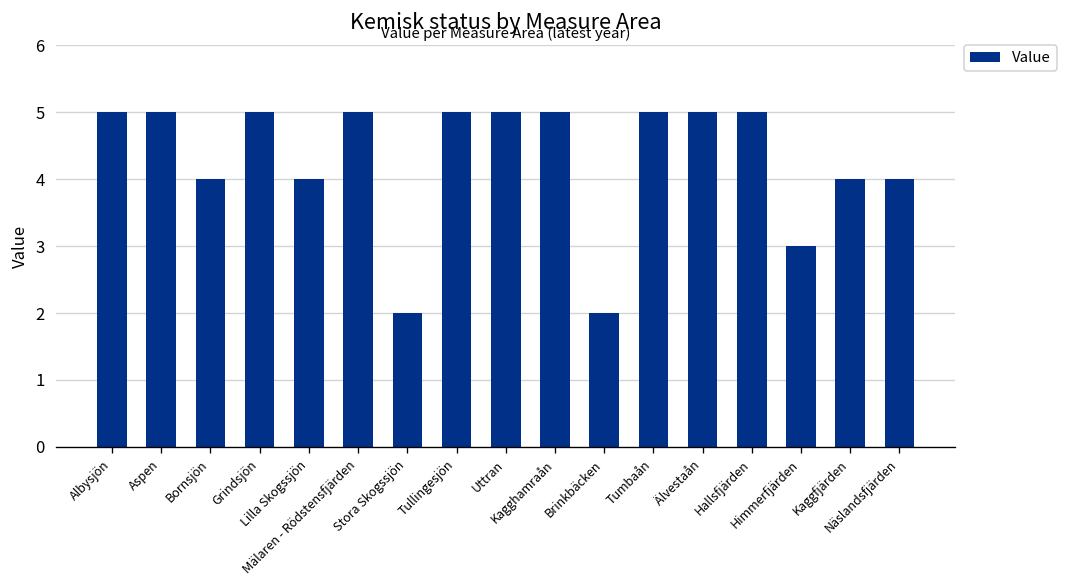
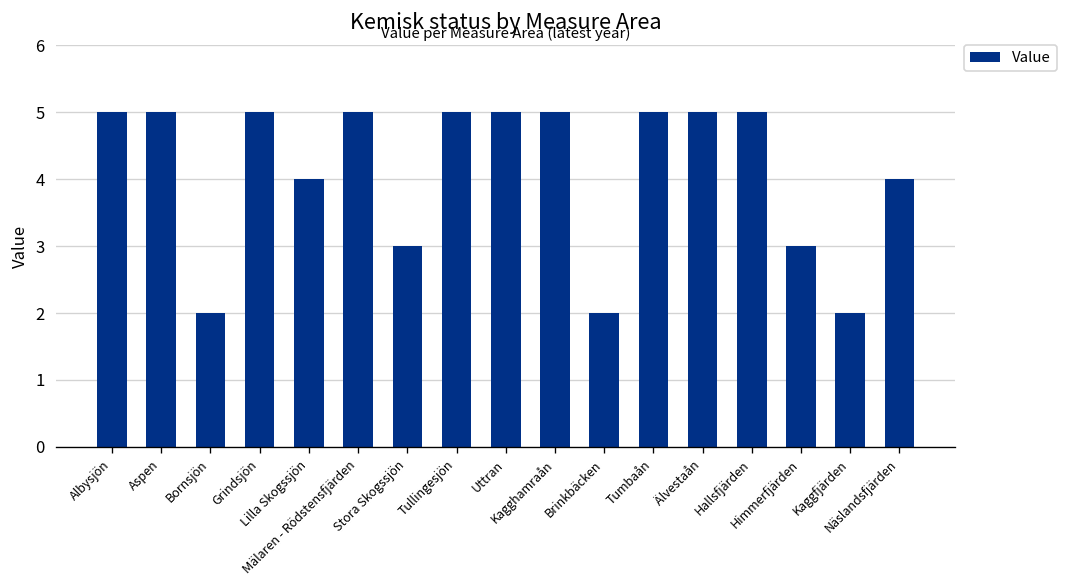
  {
    "Albysjön": 5,
    "Aspen": 5,
-   "Bornsjön": 4,
+   "Bornsjön": 2,
    "Grindsjön": 5,
    "Lilla Skogssjön": 4,
    "Mälaren - Rödstensfjärden": 5,
-   "Stora Skogssjön": 2,
+   "Stora Skogssjön": 3,
    "Tullingesjön": 5,
    "Uttran": 5,
    "Kagghamraån": 5,
    "Brinkbäcken": 2,
    "Tumbaån": 5,
    "Älvestaån": 5,
    "Hallsfjärden": 5,
    "Himmerfjärden": 3,
-   "Kaggfjärden": 4,
+   "Kaggfjärden": 2,
    "Näslandsfjärden": 4
  }
